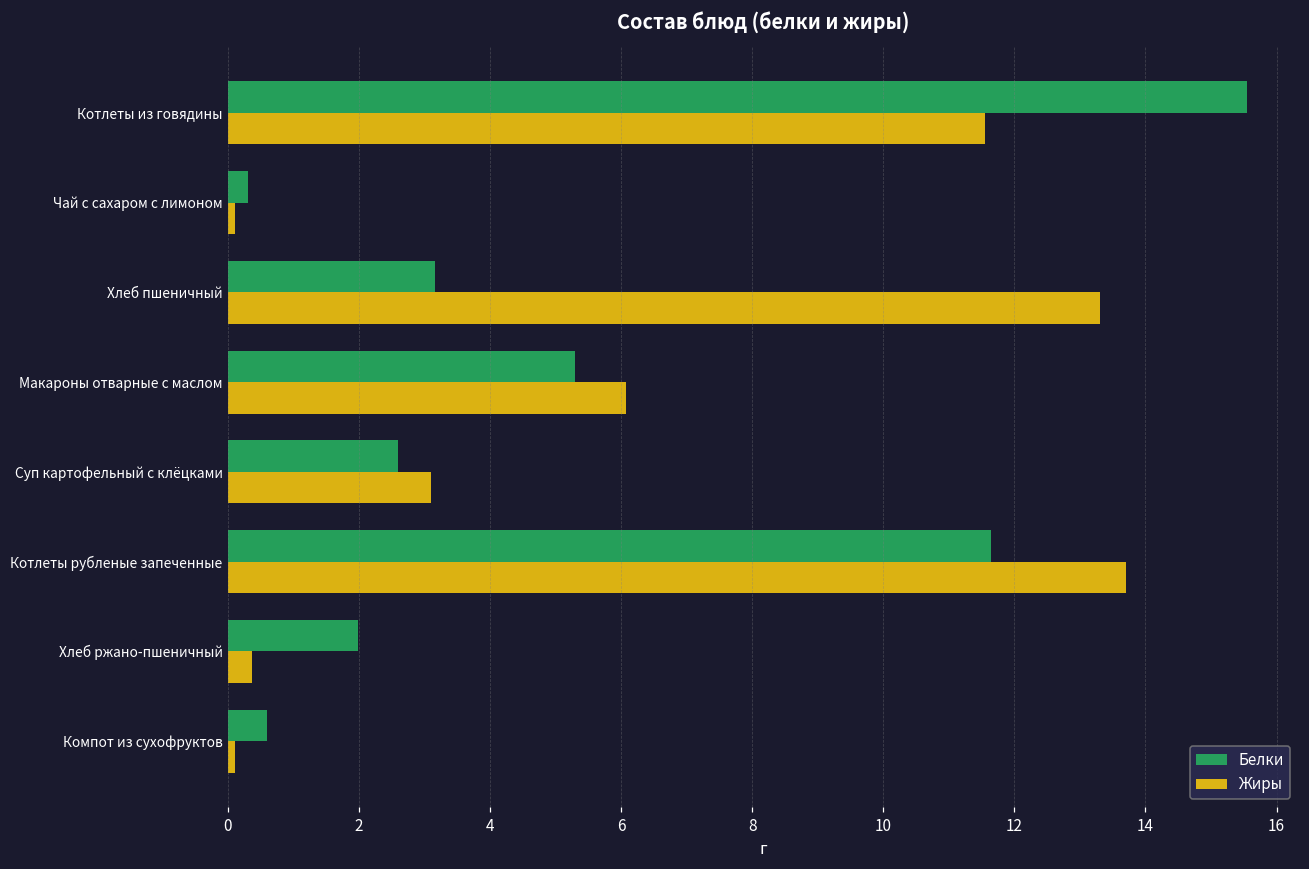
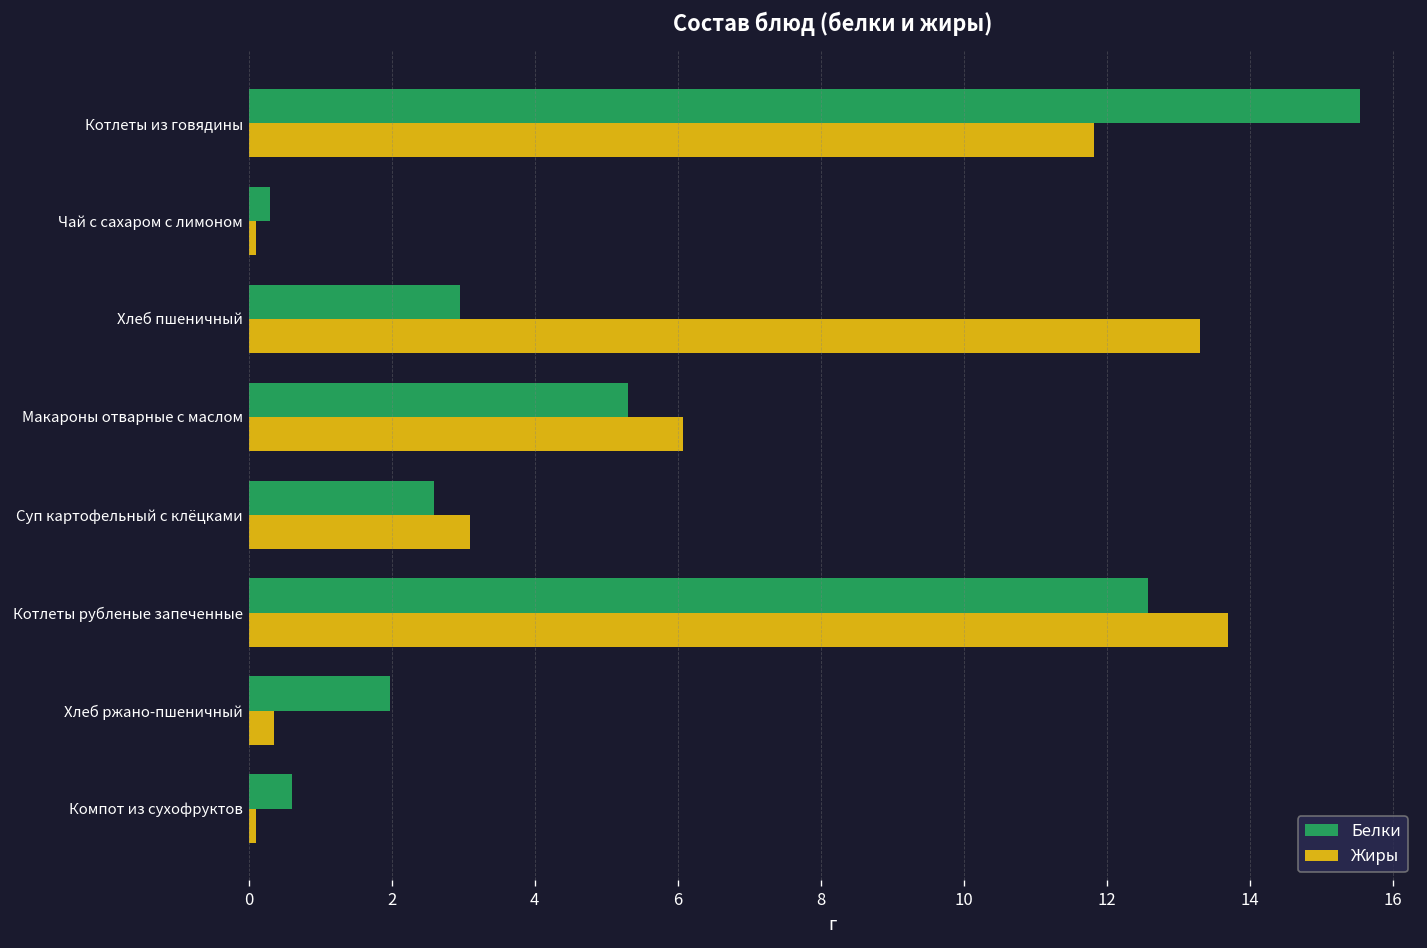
  {
    "Белки": {
      "Котлеты из говядины": 15.6,
      "Чай с сахаром с лимоном": 0.3,
-     "Хлеб пшеничный": 3.2,
+     "Хлеб пшеничный": 3.0,
      "Макароны отварные с маслом": 5.3,
      "Суп картофельный с клёцками": 2.6,
-     "Котлеты рубленые запеченные": 11.6,
+     "Котлеты рубленые запеченные": 12.6,
      "Хлеб ржано-пшеничный": 2.0,
      "Компот из сухофруктов": 0.6
    },
    "Жиры": {
-     "Котлеты из говядины": 11.6,
+     "Котлеты из говядины": 11.8,
      "Чай с сахаром с лимоном": 0.1,
      "Хлеб пшеничный": 13.3,
      "Макароны отварные с маслом": 6.1,
      "Суп картофельный с клёцками": 3.1,
      "Котлеты рубленые запеченные": 13.7,
      "Хлеб ржано-пшеничный": 0.4,
      "Компот из сухофруктов": 0.1
    }
  }
